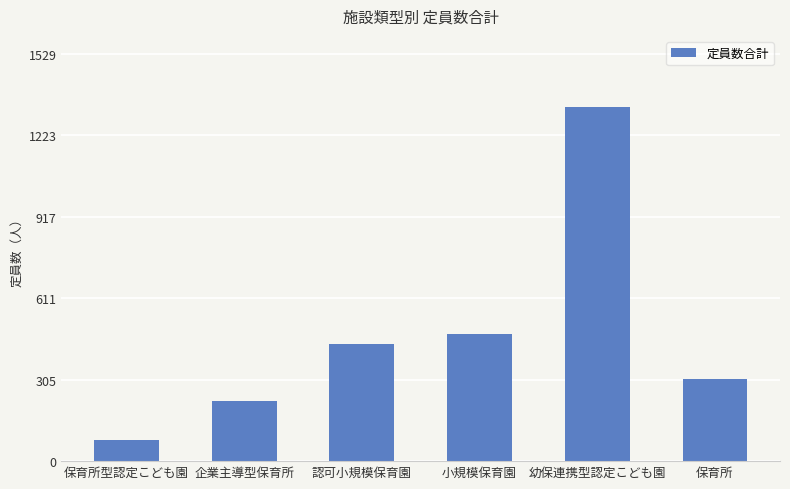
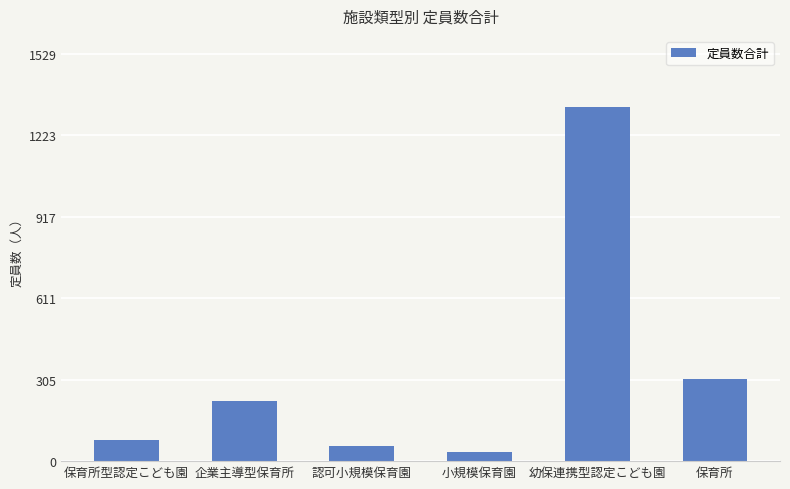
  {
    "保育所型認定こども園": 80,
    "企業主導型保育所": 220,
-   "認可小規模保育園": 440,
-   "小規模保育園": 480,
+   "認可小規模保育園": 60,
+   "小規模保育園": 40,
    "幼保連携型認定こども園": 1330,
    "保育所": 310
  }
